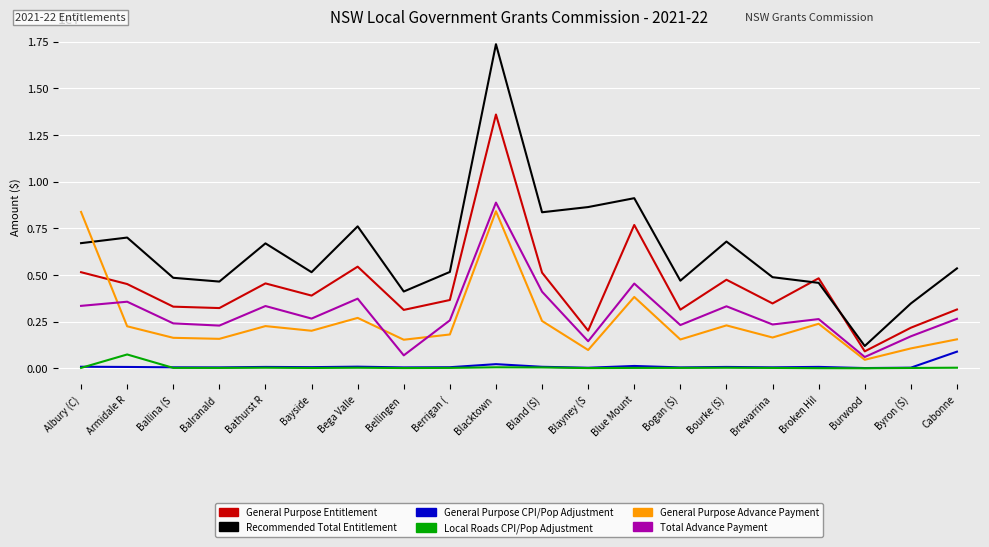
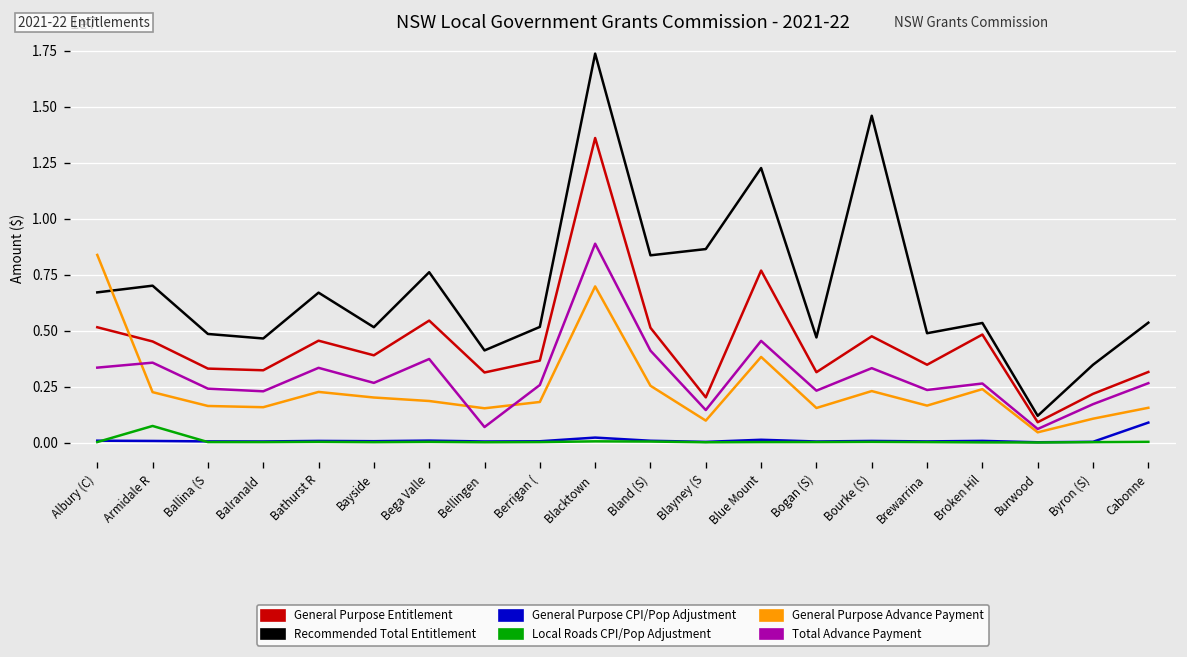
  {
    "General Purpose Entitlement": {
      "Albury (C)": 5200000,
      "Armidale R": 4500000,
      "Ballina (S": 3300000,
      "Balranald": 3200000,
      "Bathurst R": 4600000,
      "Bayside": 3900000,
      "Bega Valle": 5400000,
      "Bellingen": 3100000,
      "Berrigan (": 3700000,
      "Blacktown": 13600000,
      "Bland (S)": 5100000,
      "Blayney (S": 2000000,
      "Blue Mount": 7700000,
      "Bogan (S)": 3100000,
      "Bourke (S)": 4700000,
      "Brewarrina": 3500000,
      "Broken Hil": 4800000,
      "Burwood": 900000,
      "Byron (S)": 2200000,
      "Cabonne": 3200000
    },
    "Recommended Total Entitlement": {
      "Albury (C)": 6700000,
      "Armidale R": 7000000,
      "Ballina (S": 4900000,
      "Balranald": 4700000,
      "Bathurst R": 6700000,
      "Bayside": 5200000,
      "Bega Valle": 7600000,
      "Bellingen": 4100000,
      "Berrigan (": 5200000,
      "Blacktown": 17400000,
      "Bland (S)": 8400000,
      "Blayney (S": 8600000,
-     "Blue Mount": 9100000,
+     "Blue Mount": 12300000,
      "Bogan (S)": 4700000,
-     "Bourke (S)": 6800000,
+     "Bourke (S)": 14600000,
      "Brewarrina": 4900000,
-     "Broken Hil": 4600000,
+     "Broken Hil": 5300000,
      "Burwood": 1200000,
      "Byron (S)": 3500000,
      "Cabonne": 5400000
    },
    "General Purpose CPI/Pop Adjustment": {
      "Armidale R": 100000,
      "Blacktown": 200000,
      "Cabonne": 900000
    },
    "Local Roads CPI/Pop Adjustment": {
      "Armidale R": 700000,
      "Blacktown": 100000,
      "Cabonne": 0
    },
    "General Purpose Advance Payment": {
      "Albury (C)": 8400000,
      "Armidale R": 2300000,
      "Ballina (S": 1600000,
      "Balranald": 1600000,
      "Bathurst R": 2300000,
      "Bayside": 2000000,
-     "Bega Valle": 2700000,
+     "Bega Valle": 1900000,
      "Bellingen": 1500000,
      "Berrigan (": 1800000,
-     "Blacktown": 8400000,
+     "Blacktown": 7000000,
      "Bland (S)": 2500000,
      "Blayney (S": 1000000,
      "Blue Mount": 3800000,
      "Bogan (S)": 1500000,
      "Bourke (S)": 2300000,
      "Brewarrina": 1700000,
      "Broken Hil": 2400000,
      "Burwood": 500000,
      "Byron (S)": 1100000,
      "Cabonne": 1600000
    },
    "Total Advance Payment": {
      "Albury (C)": 3300000,
      "Armidale R": 3600000,
      "Ballina (S": 2400000,
      "Balranald": 2300000,
      "Bathurst R": 3300000,
      "Bayside": 2700000,
      "Bega Valle": 3700000,
      "Bellingen": 700000,
      "Berrigan (": 2600000,
      "Blacktown": 8900000,
      "Bland (S)": 4100000,
      "Blayney (S": 1500000,
      "Blue Mount": 4500000,
      "Bogan (S)": 2300000,
      "Bourke (S)": 3300000,
      "Brewarrina": 2300000,
      "Broken Hil": 2600000,
      "Burwood": 600000,
      "Byron (S)": 1700000,
      "Cabonne": 2700000
    }
  }
